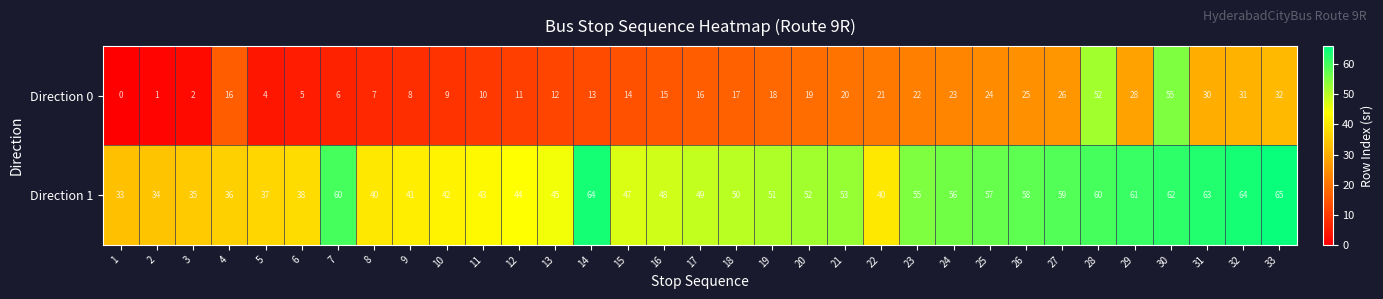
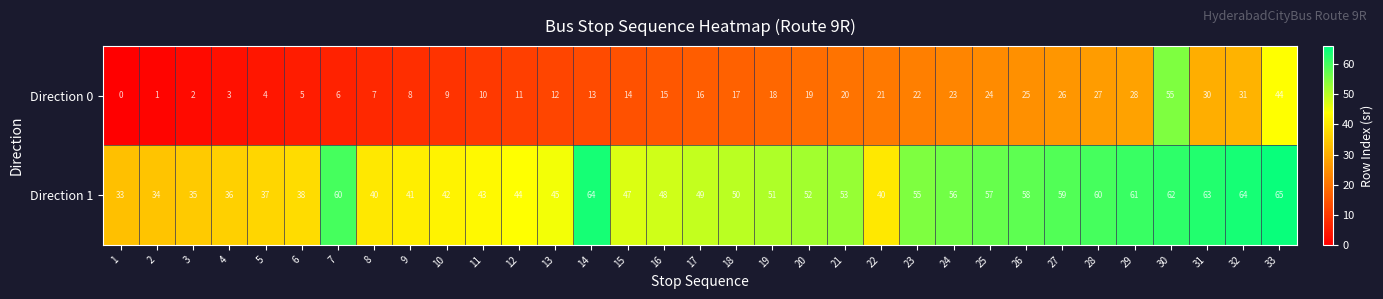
  {
    "Direction 0": {
      "1": 0,
      "2": 1,
      "3": 2,
-     "4": 16,
+     "4": 3,
      "5": 4,
      "6": 5,
      "7": 6,
      "8": 7,
      "9": 8,
      "10": 9,
      "11": 10,
      "12": 11,
      "13": 12,
      "14": 13,
      "15": 14,
      "16": 15,
      "17": 16,
      "18": 17,
      "19": 18,
      "20": 19,
      "21": 20,
      "22": 21,
      "23": 22,
      "24": 23,
      "25": 24,
      "26": 25,
      "27": 26,
-     "28": 52,
+     "28": 27,
      "29": 28,
      "30": 55,
      "31": 30,
      "32": 31,
-     "33": 32
+     "33": 44
    },
    "Direction 1": {
      "1": 33,
      "2": 34,
      "3": 35,
      "4": 36,
      "5": 37,
      "6": 38,
      "7": 60,
      "8": 40,
      "9": 41,
      "10": 42,
      "11": 43,
      "12": 44,
      "13": 45,
      "14": 64,
      "15": 47,
      "16": 48,
      "17": 49,
      "18": 50,
      "19": 51,
      "20": 52,
      "21": 53,
      "22": 40,
      "23": 55,
      "24": 56,
      "25": 57,
      "26": 58,
      "27": 59,
      "28": 60,
      "29": 61,
      "30": 62,
      "31": 63,
      "32": 64,
      "33": 65
    }
  }
